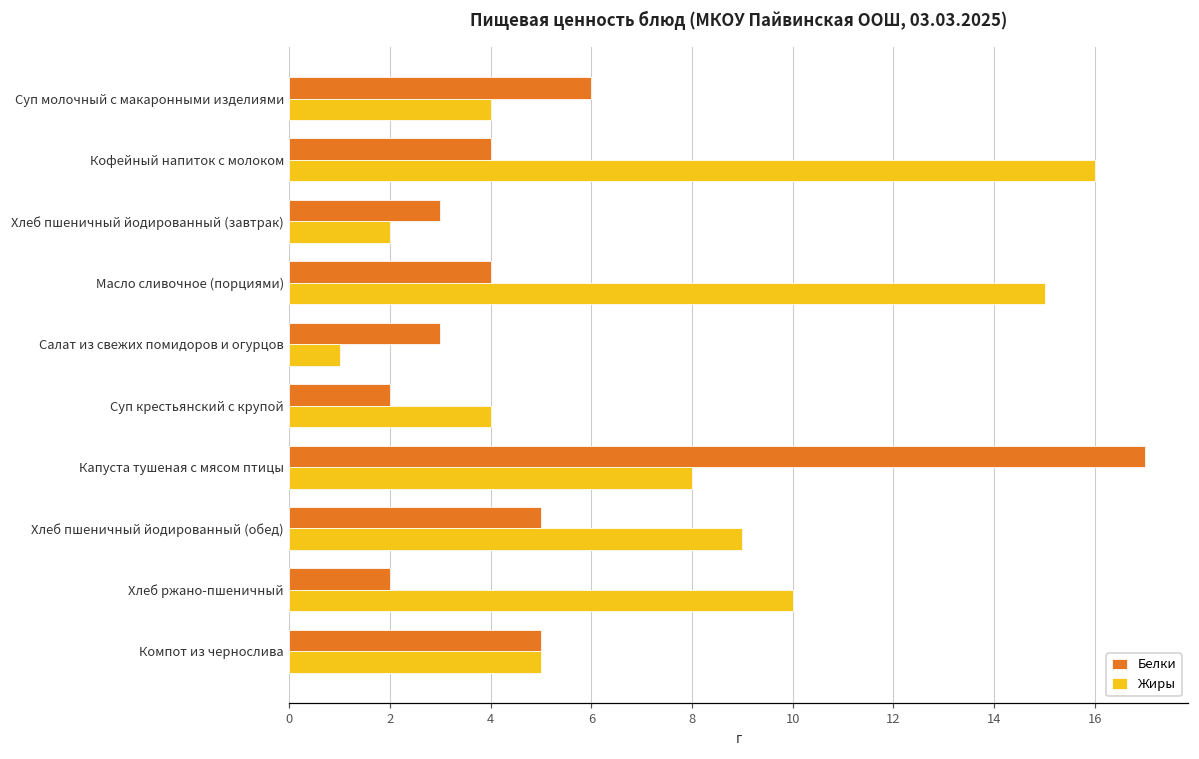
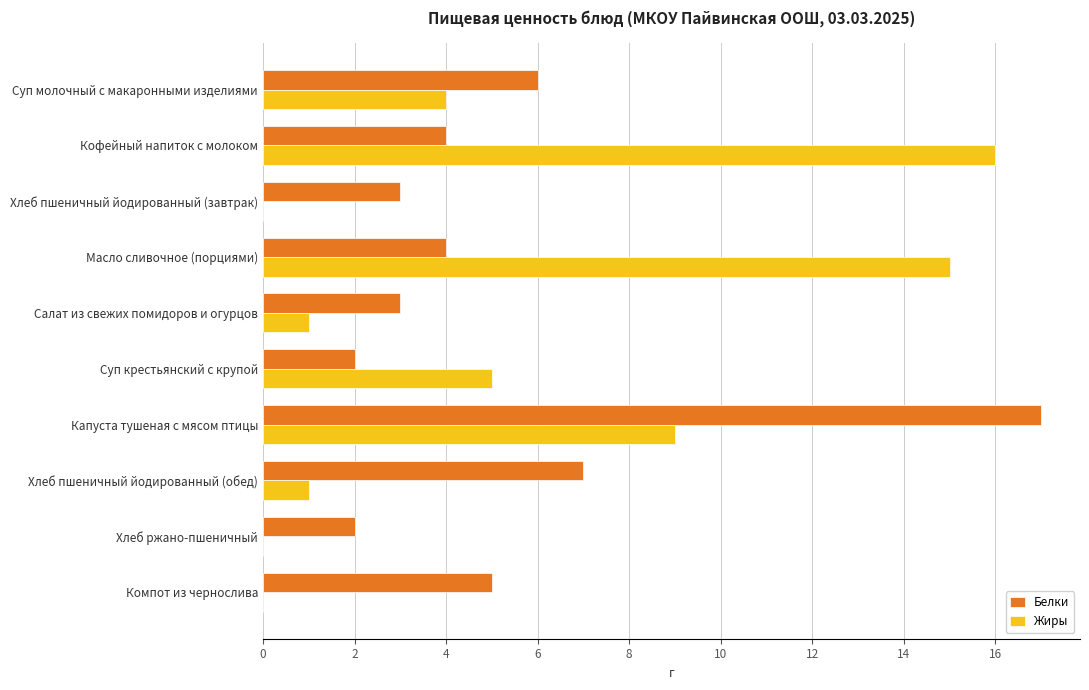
  {
    "Белки": {
      "Суп молочный с макаронными изделиями": 6,
      "Кофейный напиток с молоком": 4,
      "Хлеб пшеничный йодированный (завтрак)": 3,
      "Масло сливочное (порциями)": 4,
      "Салат из свежих помидоров и огурцов": 3,
      "Суп крестьянский с крупой": 2,
      "Капуста тушеная с мясом птицы": 17,
-     "Хлеб пшеничный йодированный (обед)": 5,
+     "Хлеб пшеничный йодированный (обед)": 7,
      "Хлеб ржано-пшеничный": 2,
      "Компот из чернослива": 5
    },
    "Жиры": {
      "Суп молочный с макаронными изделиями": 4,
      "Кофейный напиток с молоком": 16,
-     "Хлеб пшеничный йодированный (завтрак)": 2,
+     "Хлеб пшеничный йодированный (завтрак)": 0,
      "Масло сливочное (порциями)": 15,
      "Салат из свежих помидоров и огурцов": 1,
-     "Суп крестьянский с крупой": 4,
-     "Капуста тушеная с мясом птицы": 8,
-     "Хлеб пшеничный йодированный (обед)": 9,
-     "Хлеб ржано-пшеничный": 10,
-     "Компот из чернослива": 5
+     "Суп крестьянский с крупой": 5,
+     "Капуста тушеная с мясом птицы": 9,
+     "Хлеб пшеничный йодированный (обед)": 1,
+     "Хлеб ржано-пшеничный": 0,
+     "Компот из чернослива": 0
    }
  }
